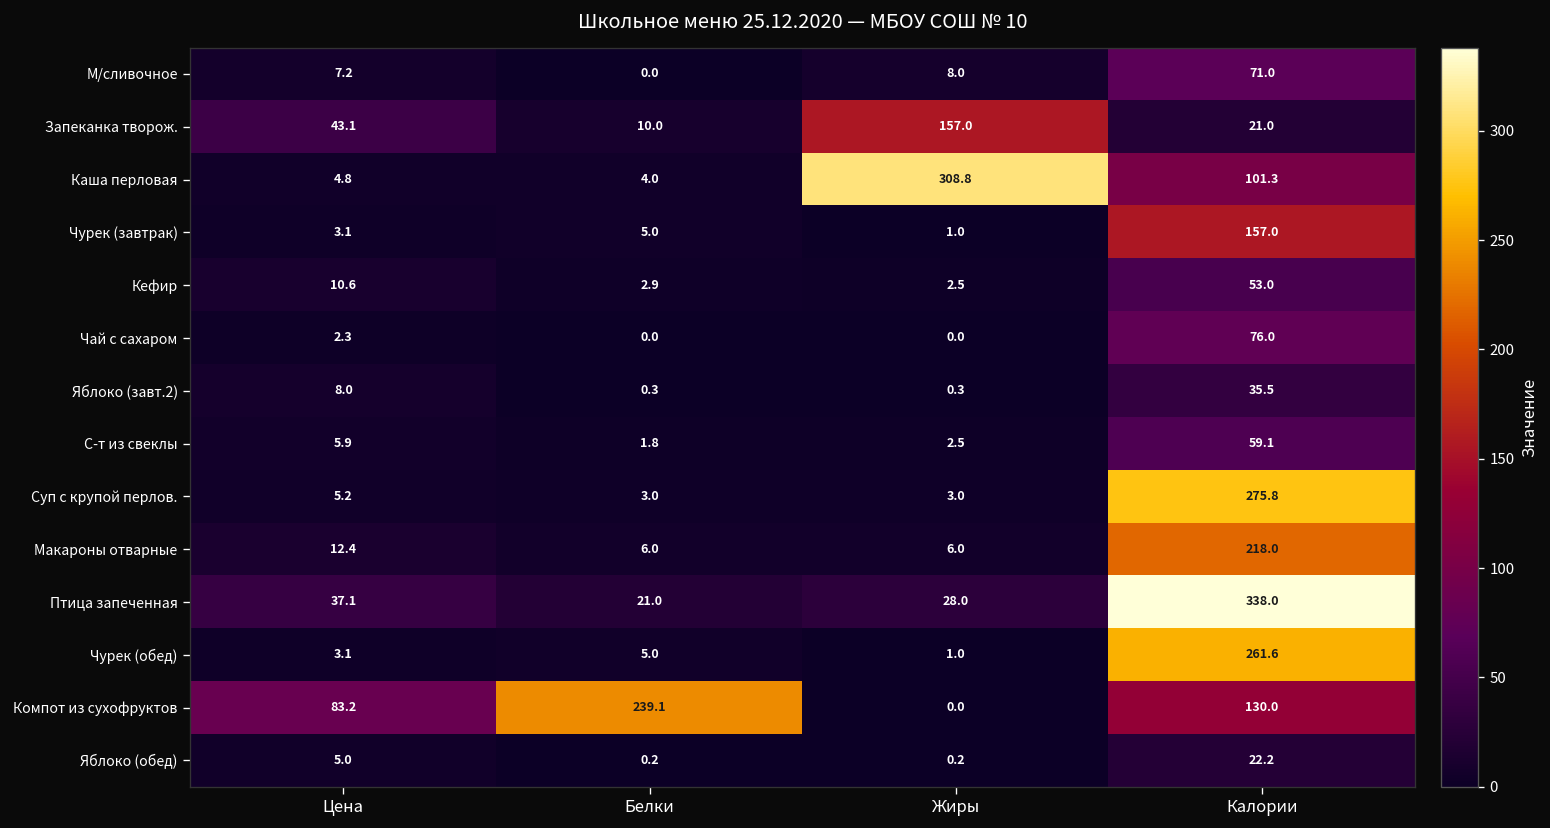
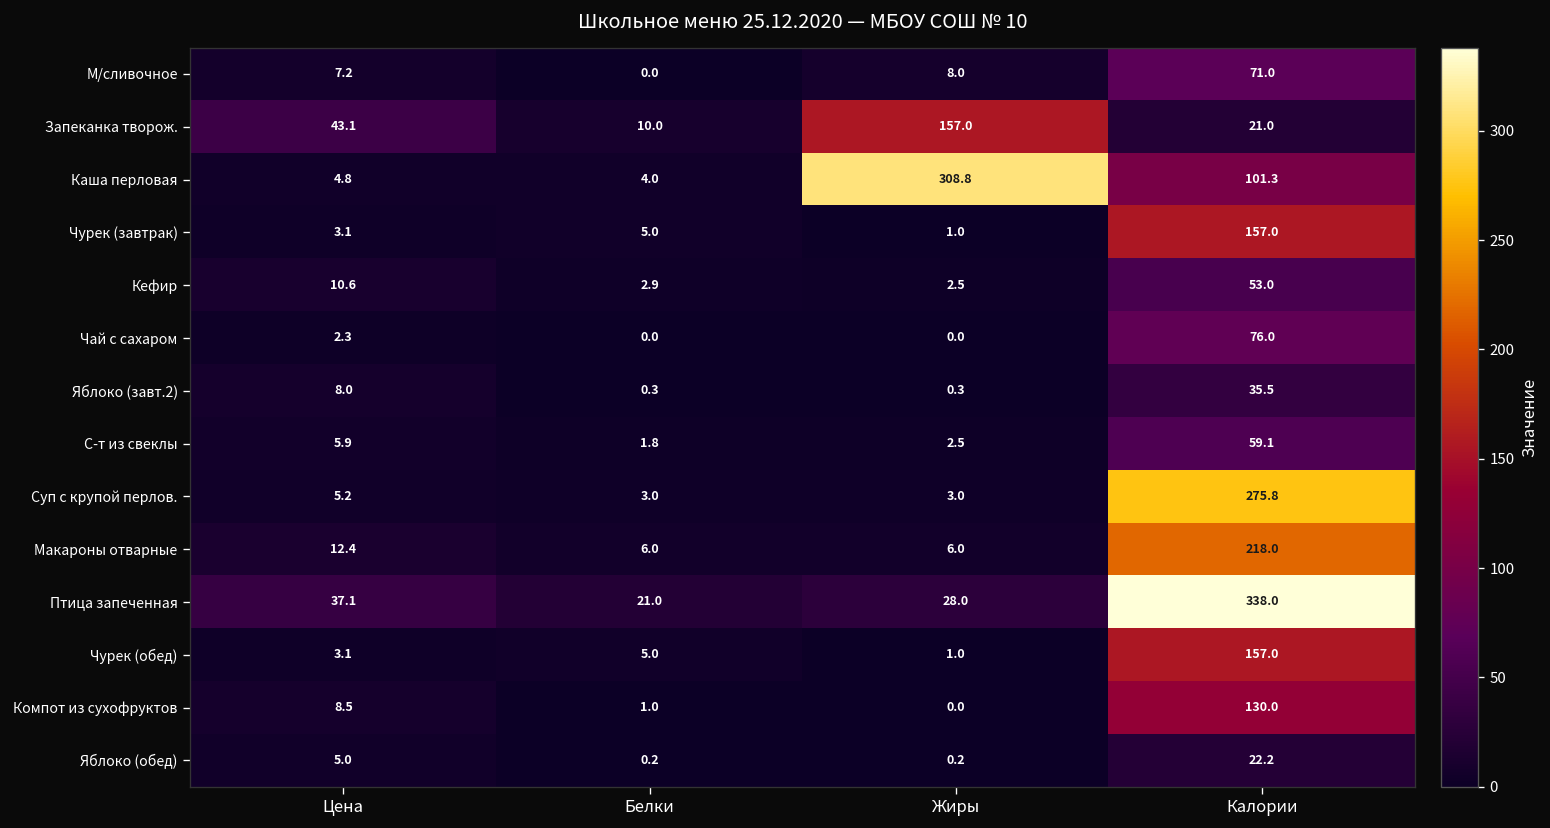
  {
    "М/сливочное": {
      "Цена": 7.2,
      "Белки": 0.0,
      "Жиры": 8.0,
      "Калории": 71.0
    },
    "Запеканка творож.": {
      "Цена": 43.1,
      "Белки": 10.0,
      "Жиры": 157.0,
      "Калории": 21.0
    },
    "Каша перловая": {
      "Цена": 4.8,
      "Белки": 4.0,
      "Жиры": 308.8,
      "Калории": 101.3
    },
    "Чурек (завтрак)": {
      "Цена": 3.1,
      "Белки": 5.0,
      "Жиры": 1.0,
      "Калории": 157.0
    },
    "Кефир": {
      "Цена": 10.6,
      "Белки": 2.9,
      "Жиры": 2.5,
      "Калории": 53.0
    },
    "Чай с сахаром": {
      "Цена": 2.3,
      "Белки": 0.0,
      "Жиры": 0.0,
      "Калории": 76.0
    },
    "Яблоко (завт.2)": {
      "Цена": 8.0,
      "Белки": 0.3,
      "Жиры": 0.3,
      "Калории": 35.5
    },
    "С-т из свеклы": {
      "Цена": 5.9,
      "Белки": 1.8,
      "Жиры": 2.5,
      "Калории": 59.1
    },
    "Суп с крупой перлов.": {
      "Цена": 5.2,
      "Белки": 3.0,
      "Жиры": 3.0,
      "Калории": 275.8
    },
    "Макароны отварные": {
      "Цена": 12.4,
      "Белки": 6.0,
      "Жиры": 6.0,
      "Калории": 218.0
    },
    "Птица запеченная": {
      "Цена": 37.1,
      "Белки": 21.0,
      "Жиры": 28.0,
      "Калории": 338.0
    },
    "Чурек (обед)": {
      "Цена": 3.1,
      "Белки": 5.0,
      "Жиры": 1.0,
-     "Калории": 261.6
+     "Калории": 157.0
    },
    "Компот из сухофруктов": {
-     "Цена": 83.2,
-     "Белки": 239.1,
+     "Цена": 8.5,
+     "Белки": 1.0,
      "Жиры": 0.0,
      "Калории": 130.0
    },
    "Яблоко (обед)": {
      "Цена": 5.0,
      "Белки": 0.2,
      "Жиры": 0.2,
      "Калории": 22.2
    }
  }
